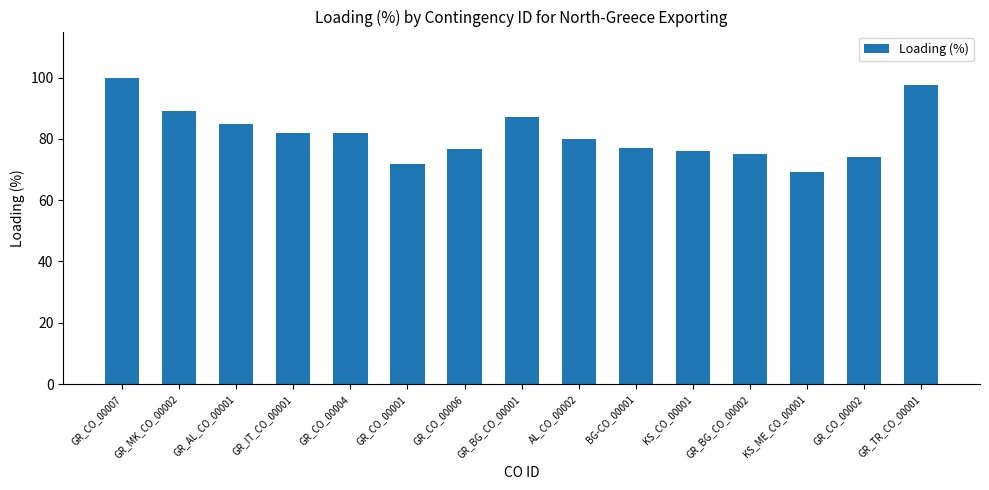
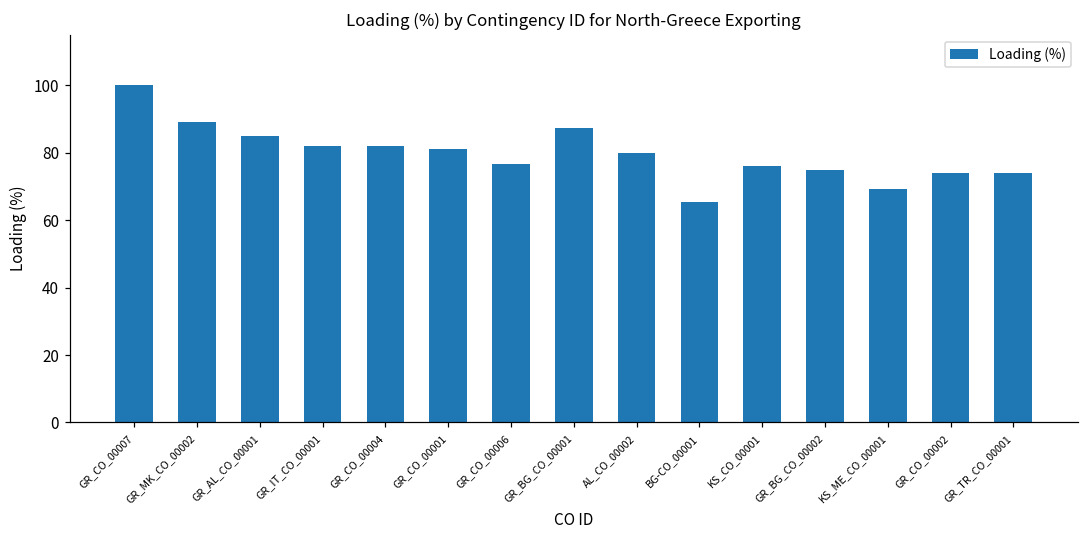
  {
    "GR_CO_00007": 100,
    "GR_MK_CO_00002": 89,
    "GR_AL_CO_00001": 85,
    "GR_IT_CO_00001": 82,
    "GR_CO_00004": 82,
-   "GR_CO_00001": 72,
+   "GR_CO_00001": 81,
    "GR_CO_00006": 77,
    "GR_BG_CO_00001": 87,
    "AL_CO_00002": 80,
-   "BG-CO_00001": 77,
+   "BG-CO_00001": 65,
    "KS_CO_00001": 76,
    "GR_BG_CO_00002": 75,
    "KS_ME_CO_00001": 69,
    "GR_CO_00002": 74,
-   "GR_TR_CO_00001": 98
+   "GR_TR_CO_00001": 74
  }
